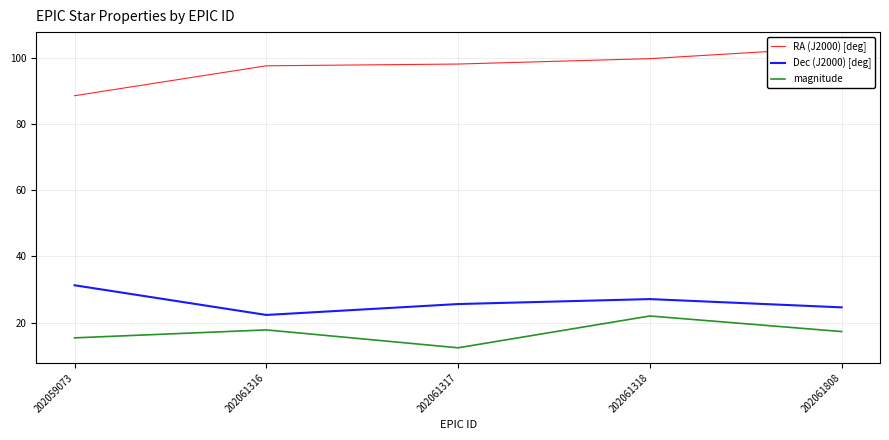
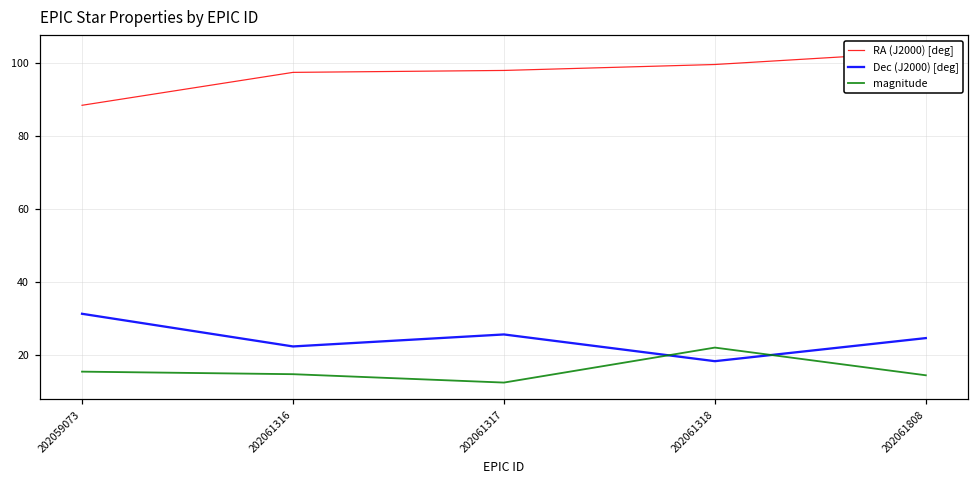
  {
    "RA (J2000) [deg]": {
      "202059073": 88,
      "202061316": 98,
      "202061317": 98,
      "202061318": 100
    },
    "Dec (J2000) [deg]": {
      "202059073": 31,
      "202061316": 22,
      "202061317": 26,
-     "202061318": 27,
+     "202061318": 18,
      "202061808": 25
    },
    "magnitude": {
      "202059073": 15,
-     "202061316": 18,
+     "202061316": 15,
      "202061317": 12,
      "202061318": 22,
-     "202061808": 17
+     "202061808": 14
    }
  }
